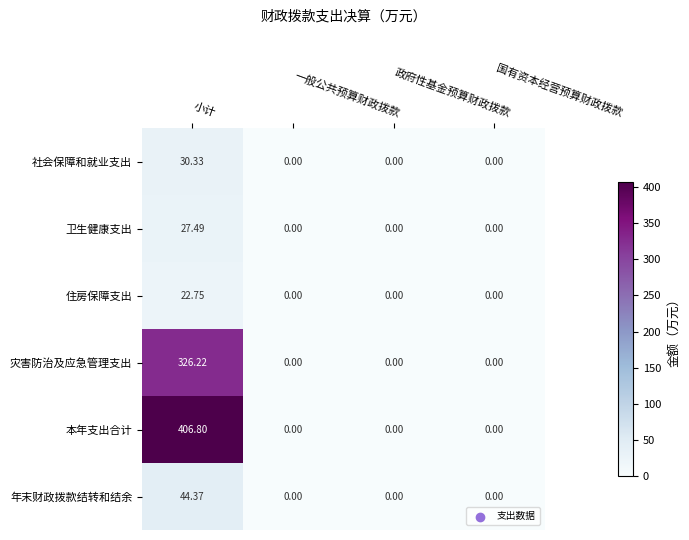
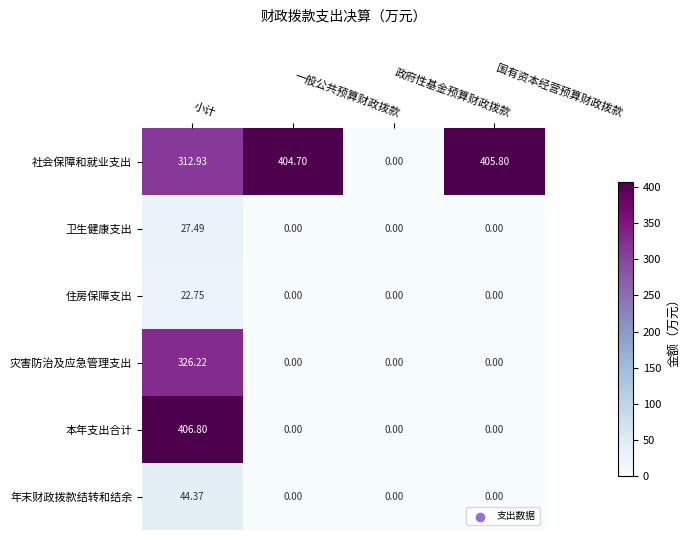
  {
    "社会保障和就业支出": {
-     "小计": 30.33,
-     "一般公共预算财政拨款": 0.00,
+     "小计": 312.93,
+     "一般公共预算财政拨款": 404.70,
      "政府性基金预算财政拨款": 0.00,
-     "国有资本经营预算财政拨款": 0.00
+     "国有资本经营预算财政拨款": 405.80
    },
    "卫生健康支出": {
      "小计": 27.49,
      "一般公共预算财政拨款": 0.00,
      "政府性基金预算财政拨款": 0.00,
      "国有资本经营预算财政拨款": 0.00
    },
    "住房保障支出": {
      "小计": 22.75,
      "一般公共预算财政拨款": 0.00,
      "政府性基金预算财政拨款": 0.00,
      "国有资本经营预算财政拨款": 0.00
    },
    "灾害防治及应急管理支出": {
      "小计": 326.22,
      "一般公共预算财政拨款": 0.00,
      "政府性基金预算财政拨款": 0.00,
      "国有资本经营预算财政拨款": 0.00
    },
    "本年支出合计": {
      "小计": 406.80,
      "一般公共预算财政拨款": 0.00,
      "政府性基金预算财政拨款": 0.00,
      "国有资本经营预算财政拨款": 0.00
    },
    "年末财政拨款结转和结余": {
      "小计": 44.37,
      "一般公共预算财政拨款": 0.00,
      "政府性基金预算财政拨款": 0.00,
      "国有资本经营预算财政拨款": 0.00
    }
  }
